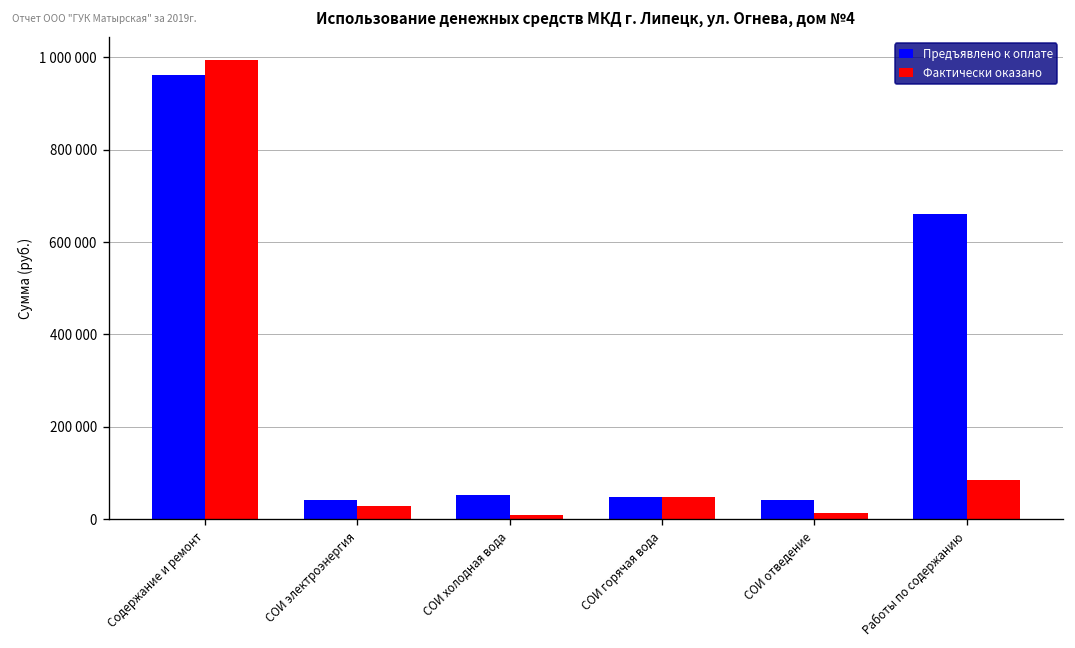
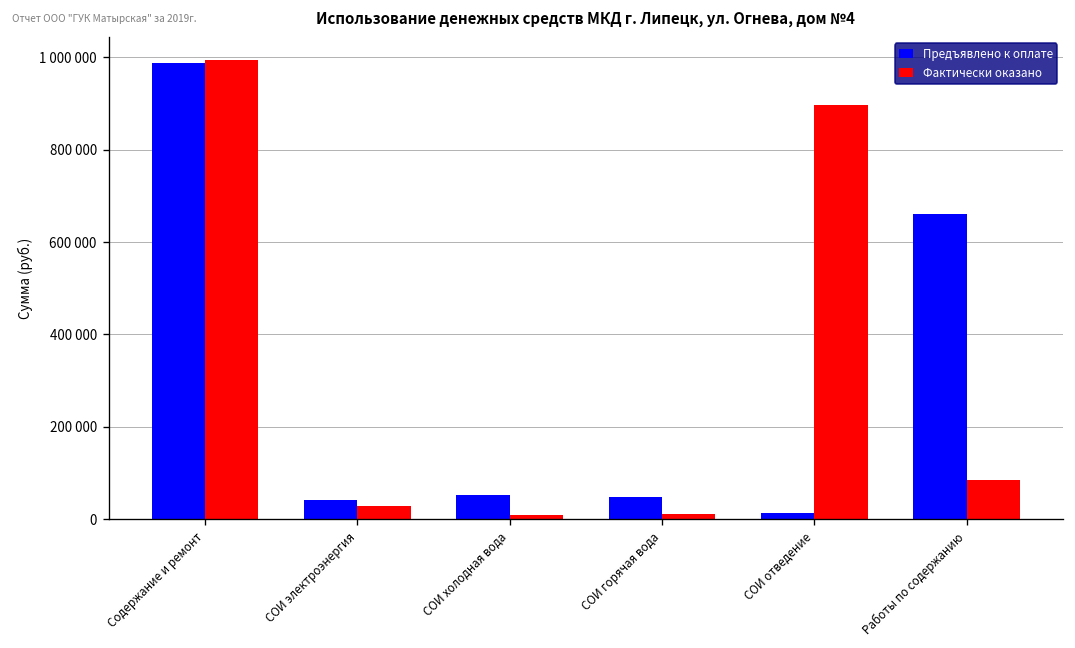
  {
    "Предъявлено к оплате": {
-     "Содержание и ремонт": 960000,
+     "Содержание и ремонт": 990000,
      "СОИ электроэнергия": 40000,
      "СОИ холодная вода": 50000,
      "СОИ горячая вода": 50000,
-     "СОИ отведение": 40000,
+     "СОИ отведение": 10000,
      "Работы по содержанию": 660000
    },
    "Фактически оказано": {
      "Содержание и ремонт": 990000,
      "СОИ электроэнергия": 30000,
      "СОИ холодная вода": 10000,
-     "СОИ горячая вода": 50000,
-     "СОИ отведение": 10000,
+     "СОИ горячая вода": 10000,
+     "СОИ отведение": 900000,
      "Работы по содержанию": 90000
    }
  }
